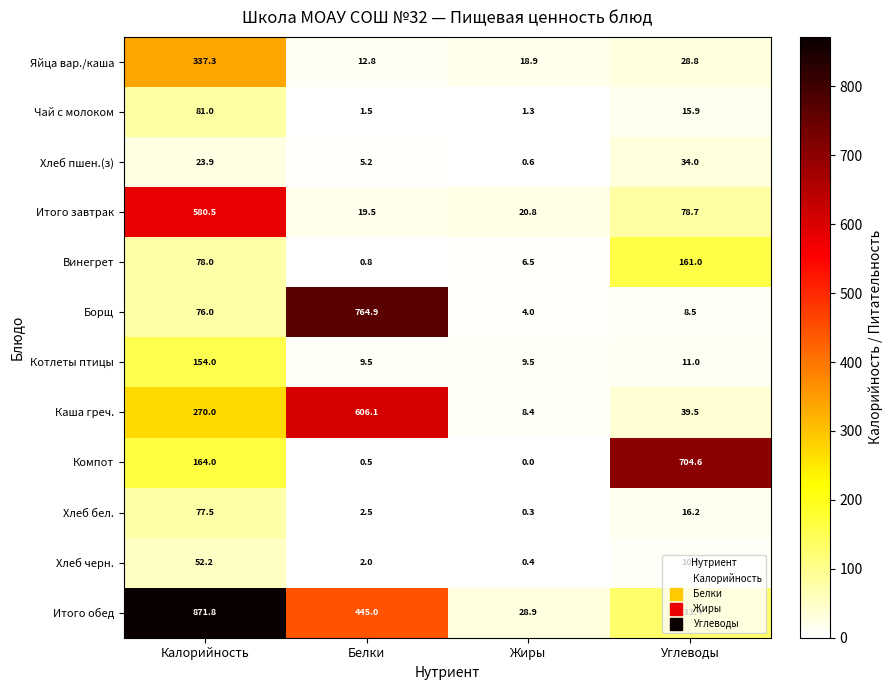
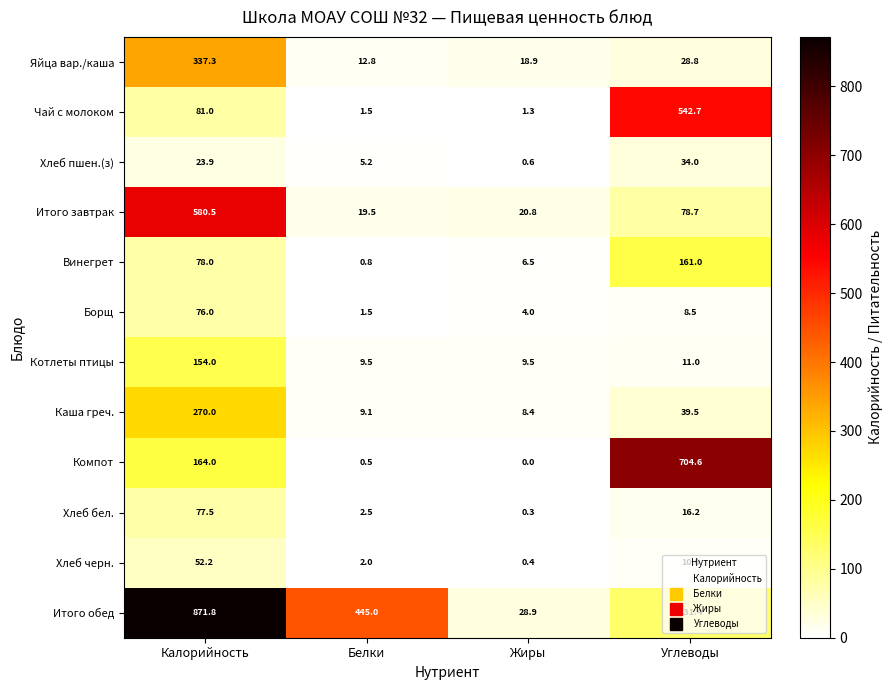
  {
    "Яйца вар./каша": {
      "Калорийность": 337.3,
      "Белки": 12.8,
      "Жиры": 18.9,
      "Углеводы": 28.8
    },
    "Чай с молоком": {
      "Калорийность": 81.0,
      "Белки": 1.5,
      "Жиры": 1.3,
-     "Углеводы": 15.9
+     "Углеводы": 542.7
    },
    "Хлеб пшен.(з)": {
      "Калорийность": 23.9,
      "Белки": 5.2,
      "Жиры": 0.6,
      "Углеводы": 34.0
    },
    "Итого завтрак": {
      "Калорийность": 580.5,
      "Белки": 19.5,
      "Жиры": 20.8,
      "Углеводы": 78.7
    },
    "Винегрет": {
      "Калорийность": 78.0,
      "Белки": 0.8,
      "Жиры": 6.5,
      "Углеводы": 161.0
    },
    "Борщ": {
      "Калорийность": 76.0,
-     "Белки": 764.9,
+     "Белки": 1.5,
      "Жиры": 4.0,
      "Углеводы": 8.5
    },
    "Котлеты птицы": {
      "Калорийность": 154.0,
      "Белки": 9.5,
      "Жиры": 9.5,
      "Углеводы": 11.0
    },
    "Каша греч.": {
      "Калорийность": 270.0,
-     "Белки": 606.1,
+     "Белки": 9.1,
      "Жиры": 8.4,
      "Углеводы": 39.5
    },
    "Компот": {
      "Калорийность": 164.0,
      "Белки": 0.5,
      "Жиры": 0.0,
      "Углеводы": 704.6
    },
    "Хлеб бел.": {
      "Калорийность": 77.5,
      "Белки": 2.5,
      "Жиры": 0.3,
      "Углеводы": 16.2
    },
    "Хлеб черн.": {
      "Калорийность": 52.2,
      "Белки": 2.0,
      "Жиры": 0.4
    },
    "Итого обед": {
      "Калорийность": 871.8,
      "Белки": 445.0,
      "Жиры": 28.9
    }
  }
